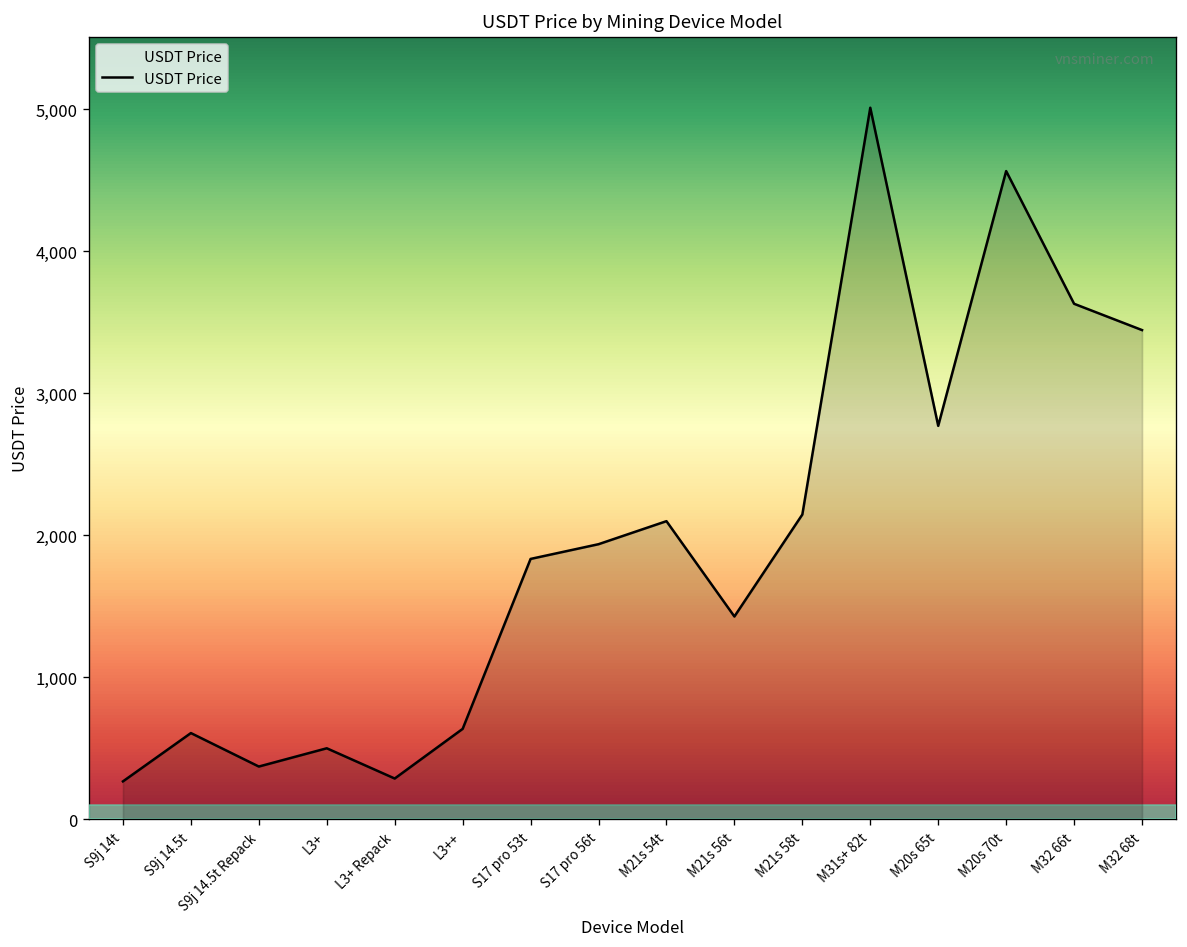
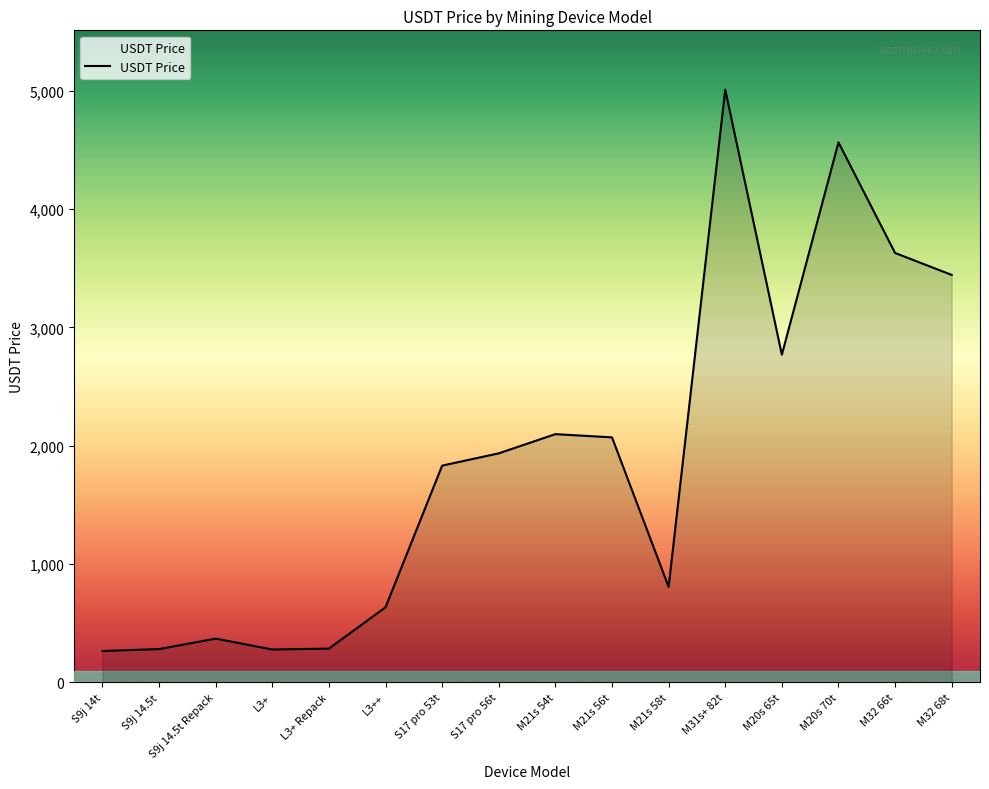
  {
    "S9j 14t": "270",
-   "S9j 14.5t": "610",
+   "S9j 14.5t": "280",
    "S9j 14.5t Repack": "370",
-   "L3+": "500",
+   "L3+": "280",
    "L3+ Repack": "290",
    "L3++": "640",
    "S17 pro 53t": "1,830",
    "S17 pro 56t": "1,940",
    "M21s 54t": "2,100",
-   "M21s 56t": "1,430",
-   "M21s 58t": "2,140",
+   "M21s 56t": "2,070",
+   "M21s 58t": "810",
    "M31s+ 82t": "5,010",
    "M20s 65t": "2,770",
    "M20s 70t": "4,560",
    "M32 66t": "3,630",
    "M32 68t": "3,440"
  }
